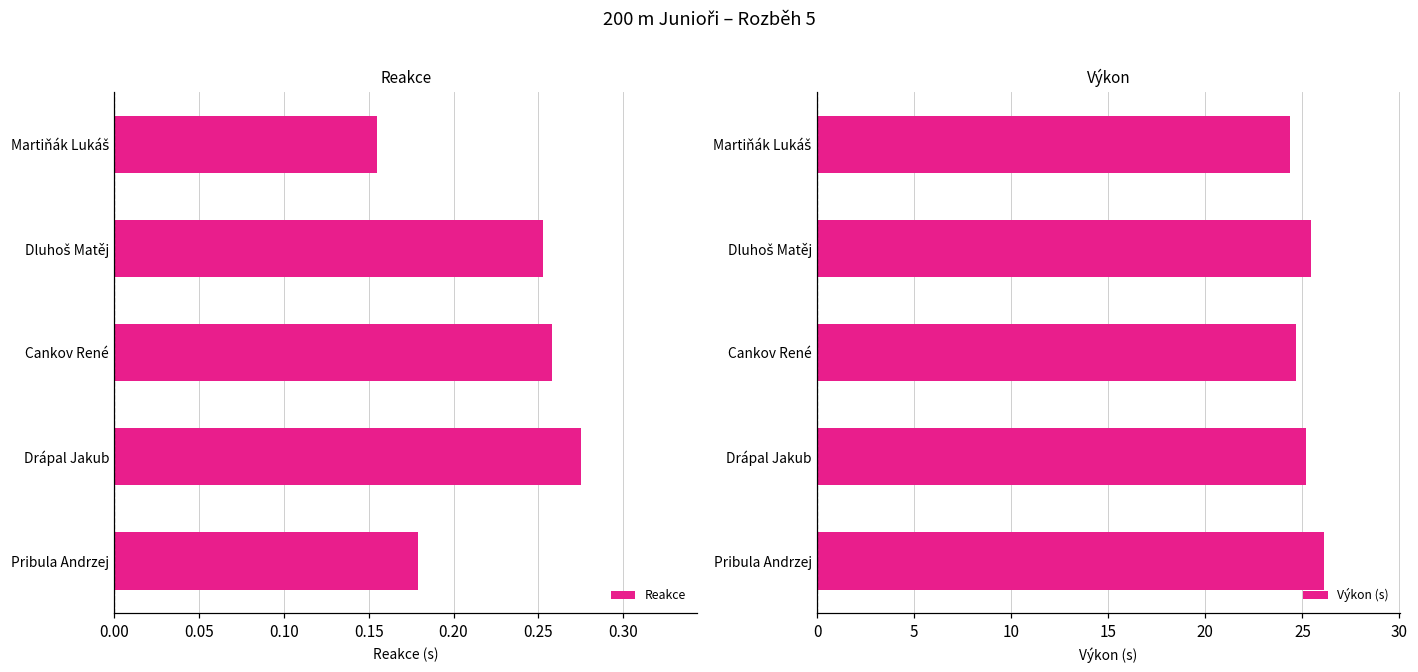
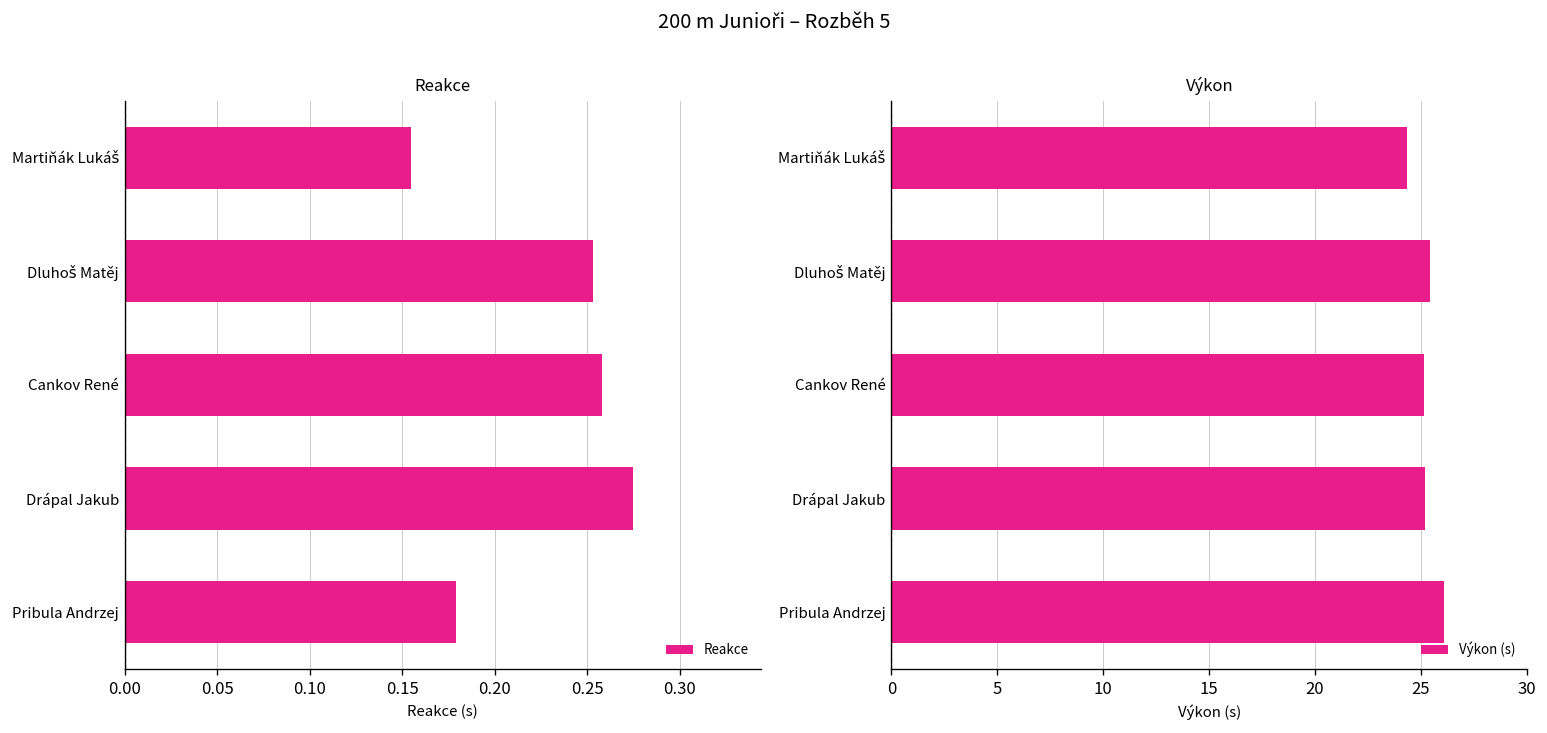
  {
    "Reakce": {
      "Martiňák Lukáš": 0.155,
      "Dluhoš Matěj": 0.253,
      "Cankov René": 0.258,
      "Drápal Jakub": 0.275,
      "Pribula Andrzej": 0.179
    },
    "Výkon": {
      "Martiňák Lukáš": 24.3,
      "Dluhoš Matěj": 25.4,
-     "Cankov René": 24.7,
+     "Cankov René": 25.1,
      "Drápal Jakub": 25.2,
      "Pribula Andrzej": 26.1
    }
  }
